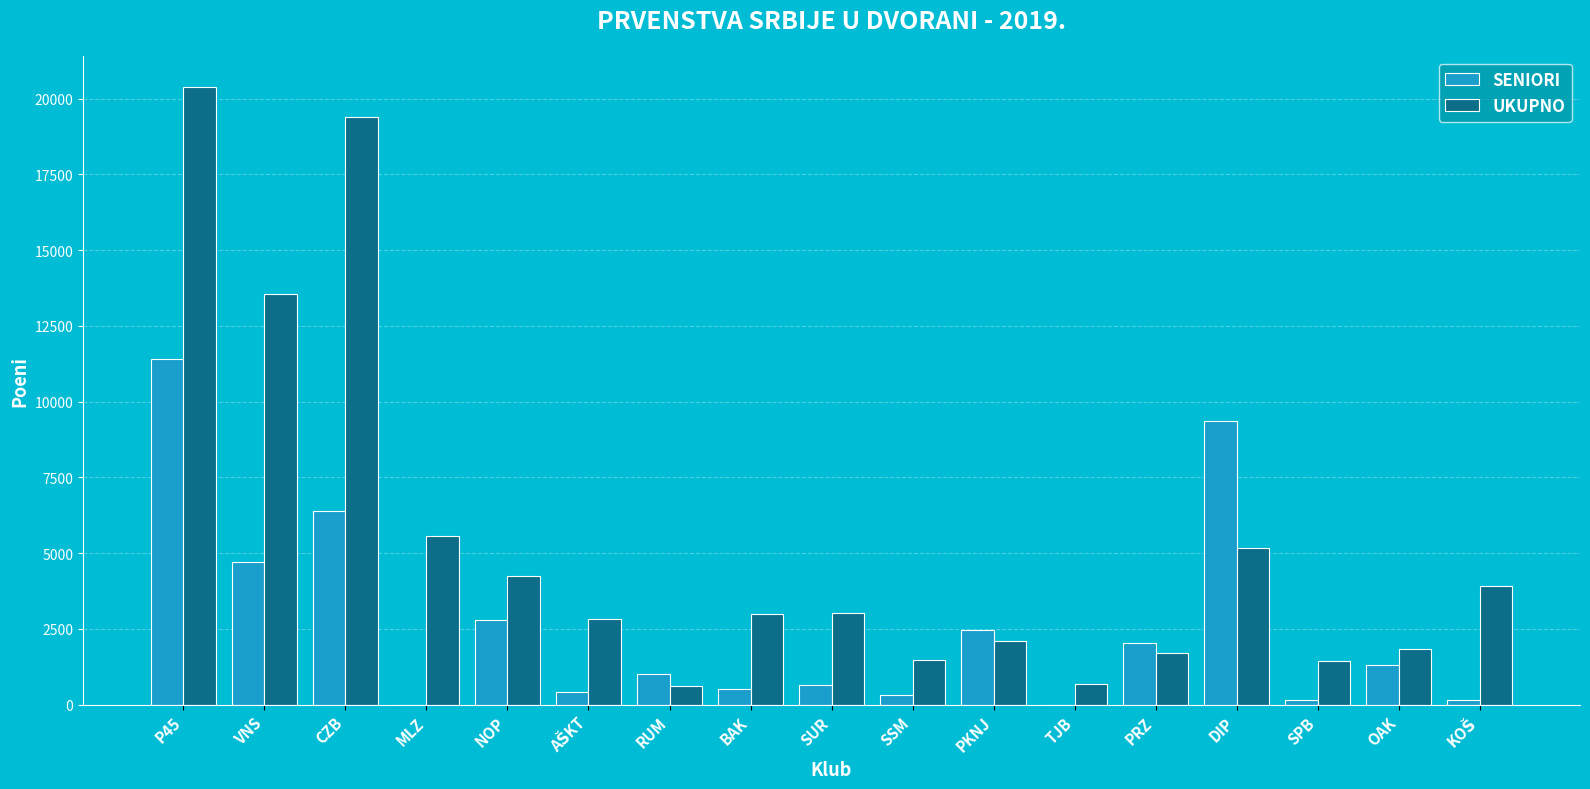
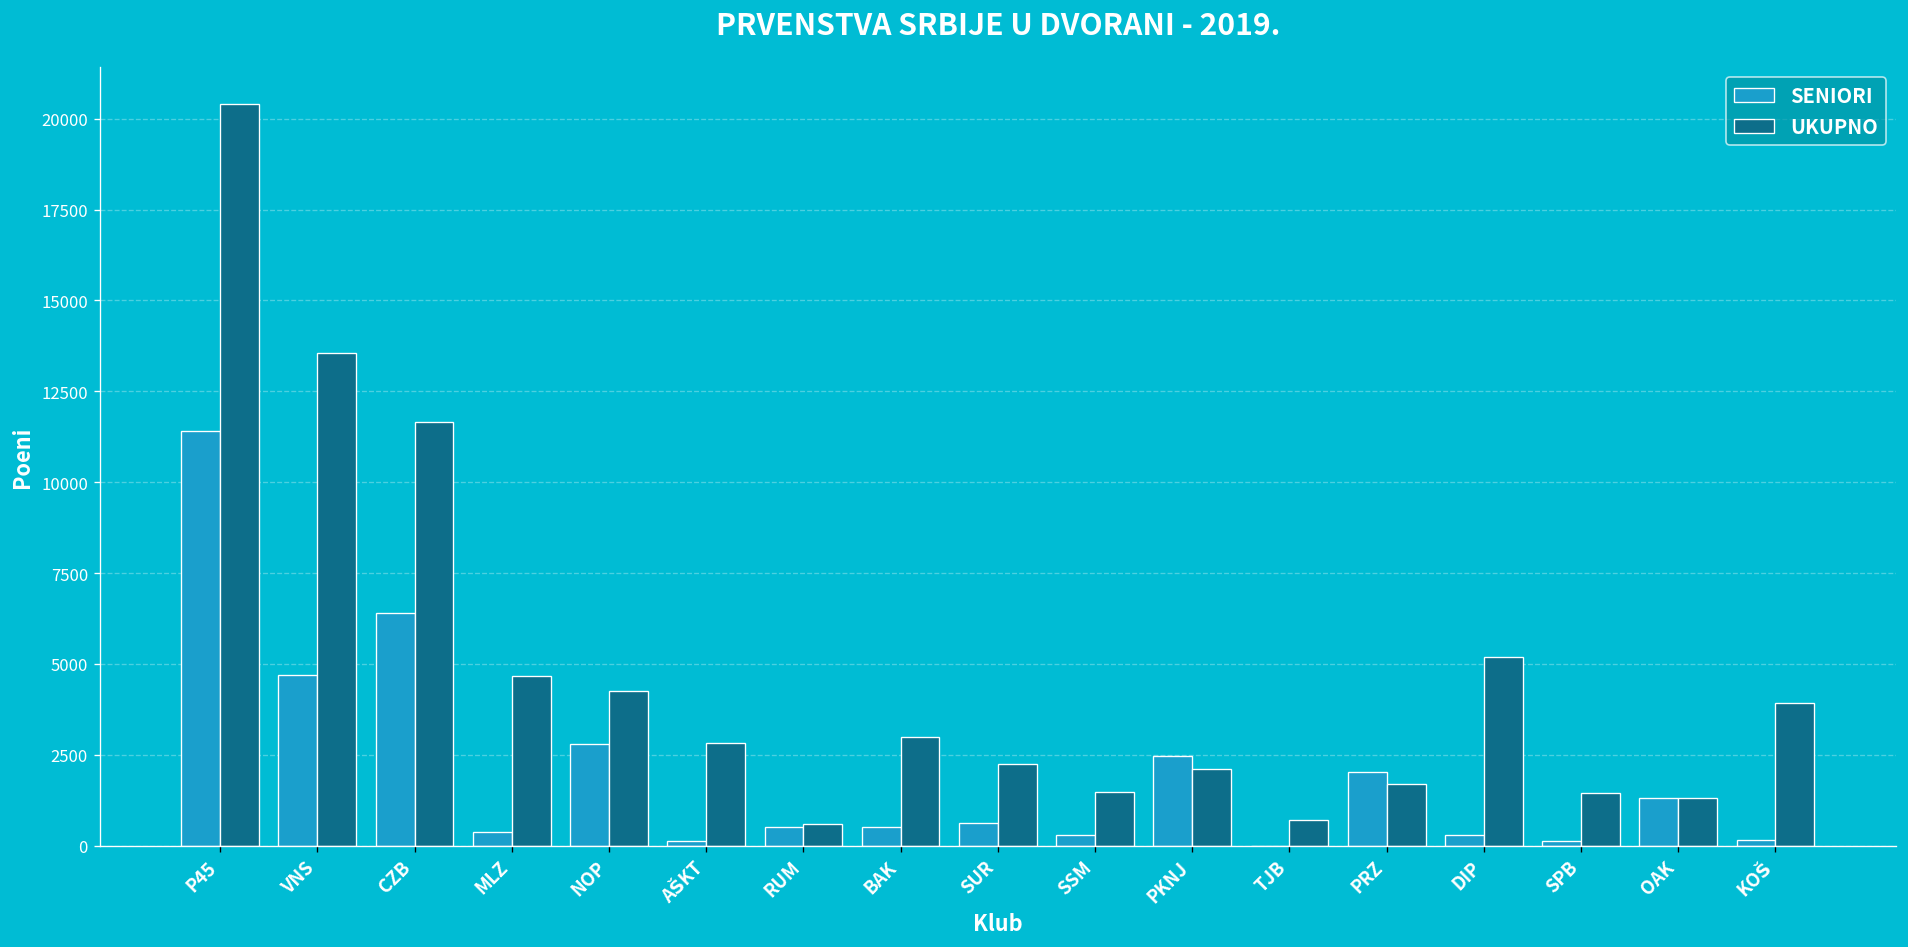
  {
    "SENIORI": {
      "P45": 11400,
      "VNS": 4700,
      "CZB": 6400,
-     "MLZ": 0,
+     "MLZ": 400,
      "NOP": 2800,
-     "AŠKT": 400,
-     "RUM": 1000,
+     "AŠKT": 100,
+     "RUM": 500,
      "BAK": 500,
      "SUR": 600,
      "SSM": 300,
      "PKNJ": 2500,
      "TJB": 0,
      "PRZ": 2000,
-     "DIP": 9400,
+     "DIP": 300,
      "SPB": 100,
      "OAK": 1300,
      "KOŠ": 200
    },
    "UKUPNO": {
      "P45": 20400,
      "VNS": 13600,
-     "CZB": 19400,
-     "MLZ": 5600,
+     "CZB": 11700,
+     "MLZ": 4700,
      "NOP": 4300,
      "AŠKT": 2800,
      "RUM": 600,
      "BAK": 3000,
-     "SUR": 3000,
+     "SUR": 2300,
      "SSM": 1500,
      "PKNJ": 2100,
      "TJB": 700,
      "PRZ": 1700,
      "DIP": 5200,
      "SPB": 1500,
-     "OAK": 1800,
+     "OAK": 1300,
      "KOŠ": 3900
    }
  }
